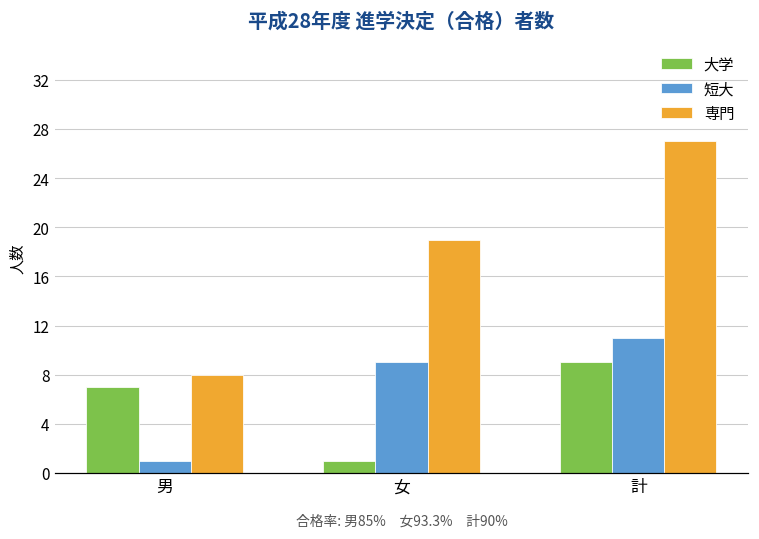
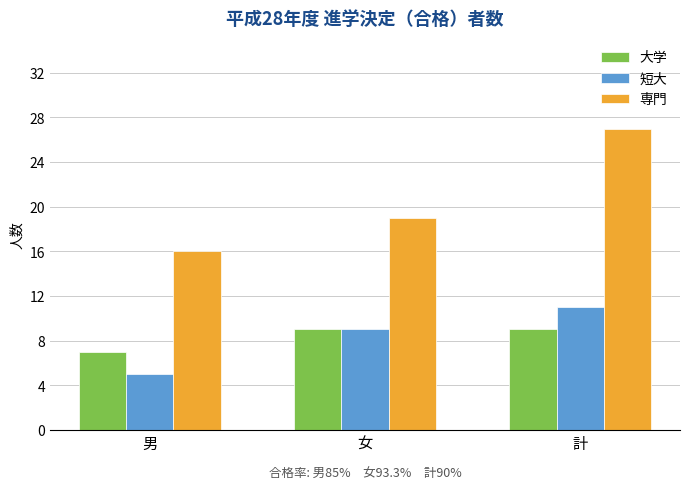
  {
    "大学": {
      "男": 7,
-     "女": 1,
+     "女": 9,
      "計": 9
    },
    "短大": {
-     "男": 1,
+     "男": 5,
      "女": 9,
      "計": 11
    },
    "専門": {
-     "男": 8,
+     "男": 16,
      "女": 19,
      "計": 27
    }
  }
